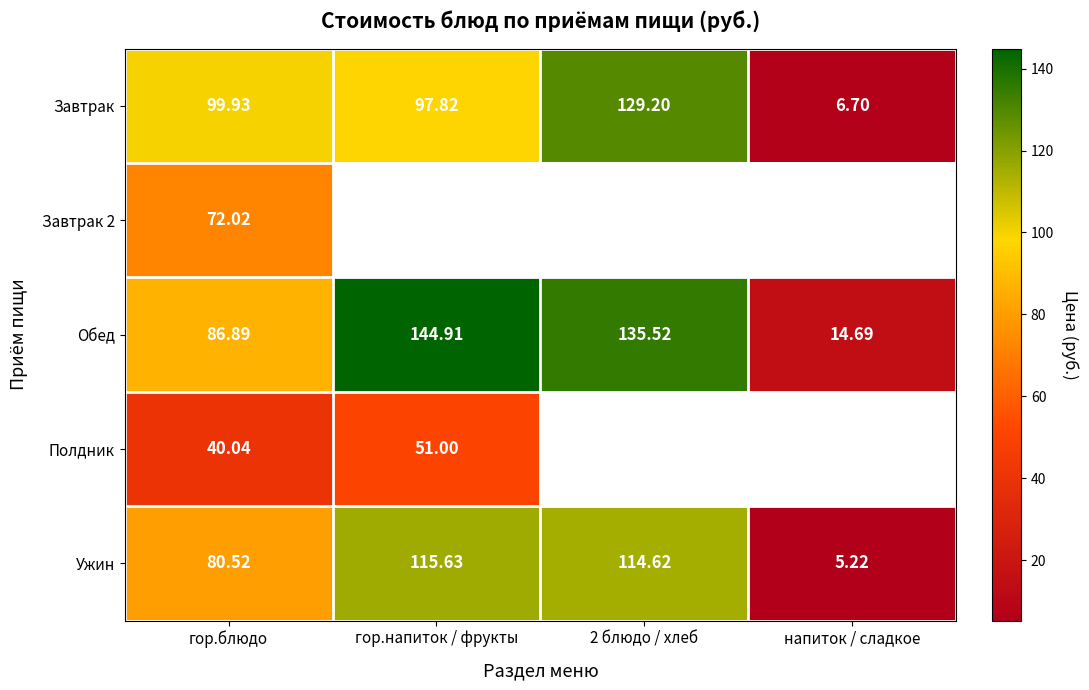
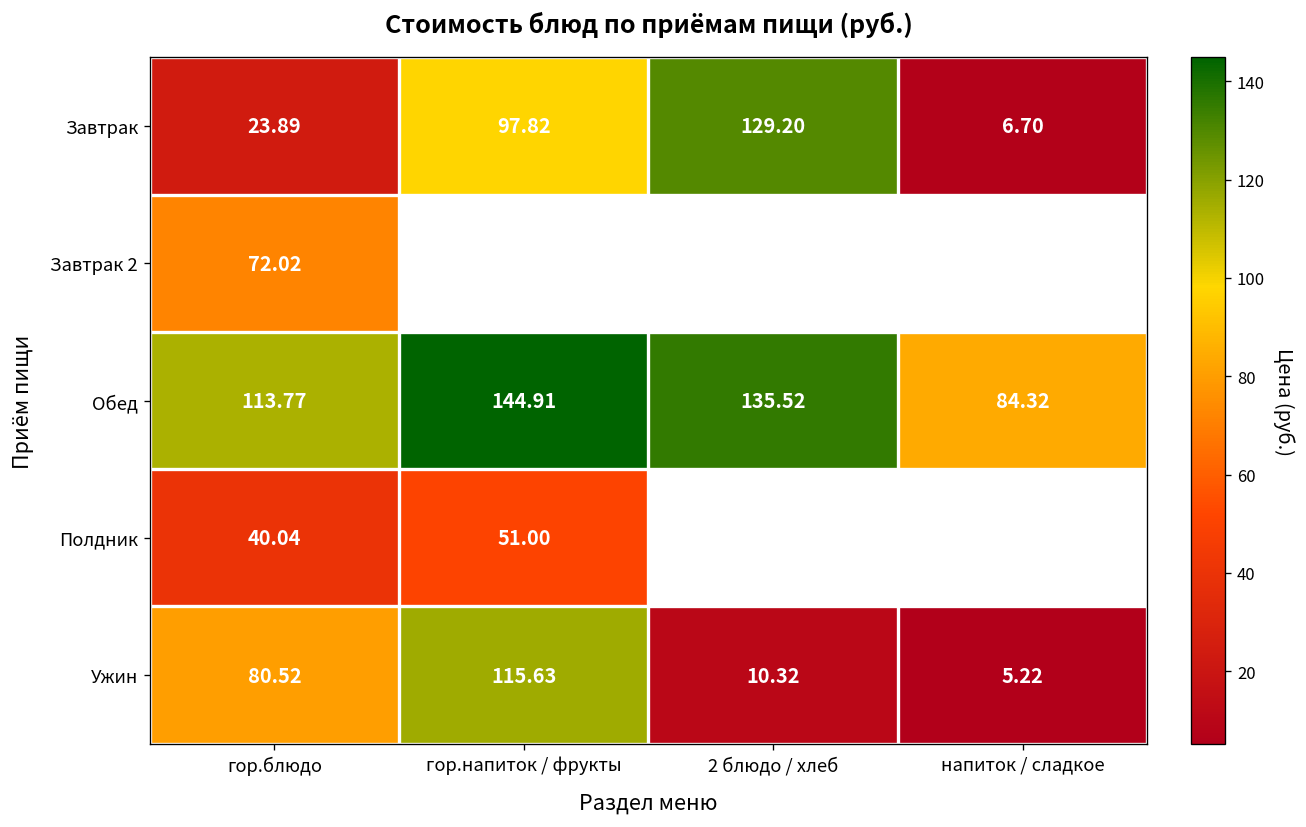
  {
    "Завтрак": {
-     "гор.блюдо": 99.93,
+     "гор.блюдо": 23.89,
      "гор.напиток / фрукты": 97.82,
      "2 блюдо / хлеб": 129.20,
      "напиток / сладкое": 6.70
    },
    "Завтрак 2": {
      "гор.блюдо": 72.02
    },
    "Обед": {
-     "гор.блюдо": 86.89,
+     "гор.блюдо": 113.77,
      "гор.напиток / фрукты": 144.91,
      "2 блюдо / хлеб": 135.52,
-     "напиток / сладкое": 14.69
+     "напиток / сладкое": 84.32
    },
    "Полдник": {
      "гор.блюдо": 40.04,
      "гор.напиток / фрукты": 51.00
    },
    "Ужин": {
      "гор.блюдо": 80.52,
      "гор.напиток / фрукты": 115.63,
-     "2 блюдо / хлеб": 114.62,
+     "2 блюдо / хлеб": 10.32,
      "напиток / сладкое": 5.22
    }
  }
